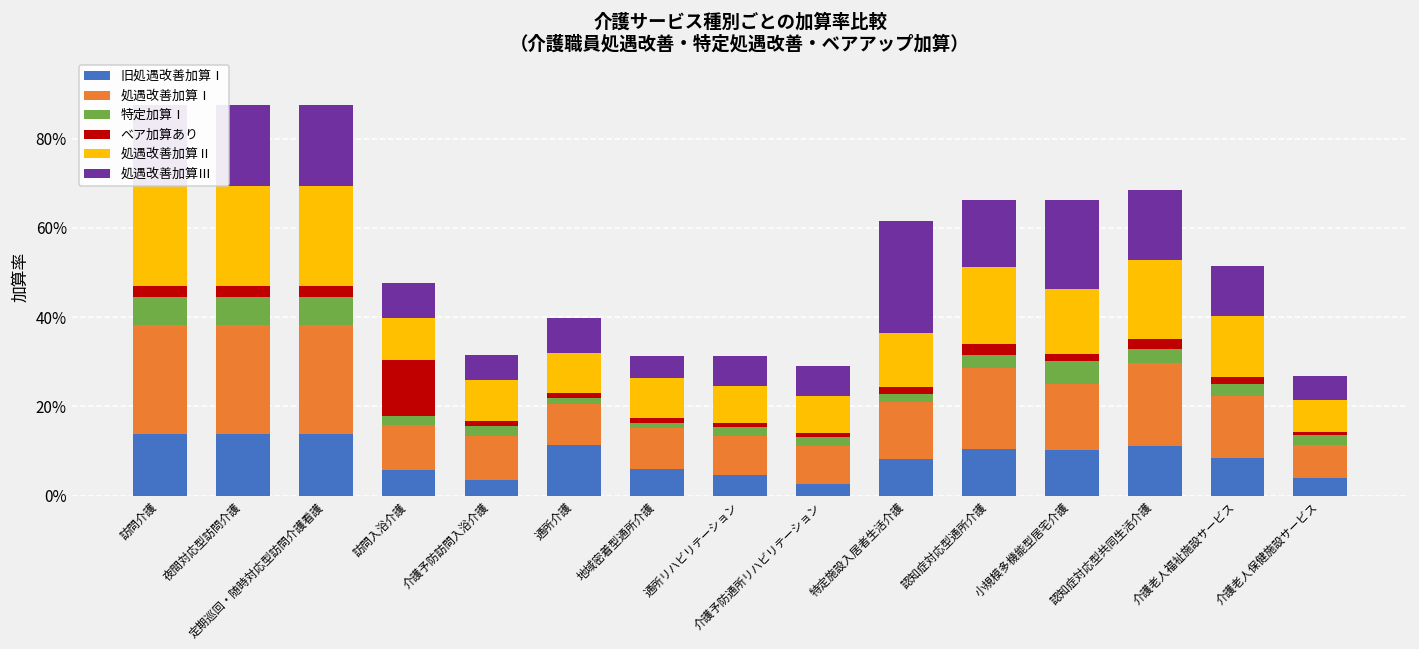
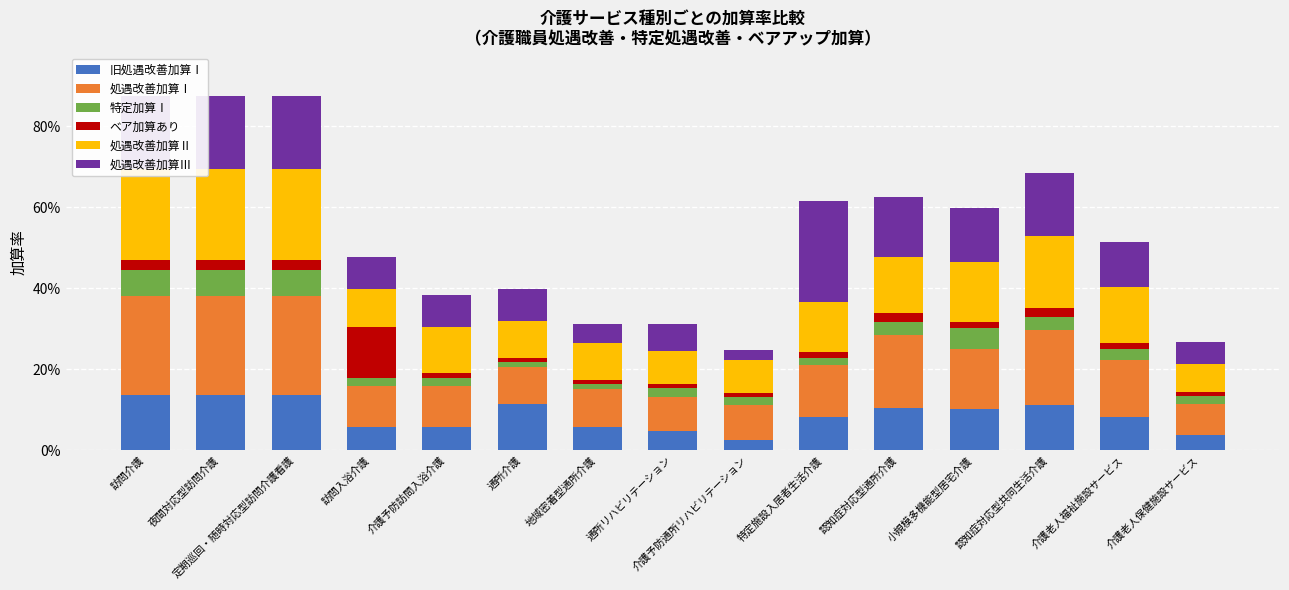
  {
    "旧処遇改善加算Ⅰ": {
      "訪問介護": "14%",
      "夜間対応型訪問介護": "14%",
      "定期巡回・随時対応型訪問介護看護": "14%",
      "訪問入浴介護": "6%",
-     "介護予防訪問入浴介護": "3%",
+     "介護予防訪問入浴介護": "6%",
      "通所介護": "11%",
      "地域密着型通所介護": "6%",
      "通所リハビリテーション": "5%",
      "介護予防通所リハビリテーション": "3%",
      "特定施設入居者生活介護": "8%",
      "認知症対応型通所介護": "10%",
      "小規模多機能型居宅介護": "10%",
      "認知症対応型共同生活介護": "11%",
      "介護老人福祉施設サービス": "8%",
      "介護老人保健施設サービス": "4%"
    },
    "処遇改善加算Ⅰ": {
      "訪問介護": "25%",
      "夜間対応型訪問介護": "25%",
      "定期巡回・随時対応型訪問介護看護": "25%",
      "訪問入浴介護": "10%",
      "介護予防訪問入浴介護": "10%",
      "通所介護": "9%",
      "地域密着型通所介護": "9%",
      "通所リハビリテーション": "9%",
      "介護予防通所リハビリテーション": "9%",
      "特定施設入居者生活介護": "13%",
      "認知症対応型通所介護": "18%",
      "小規模多機能型居宅介護": "15%",
      "認知症対応型共同生活介護": "19%",
      "介護老人福祉施設サービス": "14%",
      "介護老人保健施設サービス": "8%"
    },
    "特定加算Ⅰ": {
      "訪問介護": "6%",
      "夜間対応型訪問介護": "6%",
      "定期巡回・随時対応型訪問介護看護": "6%",
      "訪問入浴介護": "2%",
      "介護予防訪問入浴介護": "2%",
      "通所介護": "1%",
      "地域密着型通所介護": "1%",
      "通所リハビリテーション": "2%",
      "介護予防通所リハビリテーション": "2%",
      "特定施設入居者生活介護": "2%",
      "認知症対応型通所介護": "3%",
      "小規模多機能型居宅介護": "5%",
      "認知症対応型共同生活介護": "3%",
      "介護老人福祉施設サービス": "3%",
      "介護老人保健施設サービス": "2%"
    },
    "ベア加算あり": {
      "訪問介護": "2%",
      "夜間対応型訪問介護": "2%",
      "定期巡回・随時対応型訪問介護看護": "2%",
      "訪問入浴介護": "13%",
      "介護予防訪問入浴介護": "1%",
      "通所介護": "1%",
      "地域密着型通所介護": "1%",
      "通所リハビリテーション": "1%",
      "介護予防通所リハビリテーション": "1%",
      "特定施設入居者生活介護": "2%",
      "認知症対応型通所介護": "2%",
      "小規模多機能型居宅介護": "2%",
      "認知症対応型共同生活介護": "2%",
      "介護老人福祉施設サービス": "2%",
      "介護老人保健施設サービス": "1%"
    },
    "処遇改善加算Ⅱ": {
      "夜間対応型訪問介護": "22%",
      "定期巡回・随時対応型訪問介護看護": "22%",
      "訪問入浴介護": "9%",
-     "介護予防訪問入浴介護": "9%",
+     "介護予防訪問入浴介護": "12%",
      "通所介護": "9%",
      "地域密着型通所介護": "9%",
      "通所リハビリテーション": "8%",
      "介護予防通所リハビリテーション": "8%",
      "特定施設入居者生活介護": "12%",
-     "認知症対応型通所介護": "17%",
+     "認知症対応型通所介護": "14%",
      "小規模多機能型居宅介護": "15%",
      "認知症対応型共同生活介護": "18%",
      "介護老人福祉施設サービス": "14%",
      "介護老人保健施設サービス": "7%"
    },
    "処遇改善加算Ⅲ": {
      "夜間対応型訪問介護": "18%",
      "定期巡回・随時対応型訪問介護看護": "18%",
      "訪問入浴介護": "8%",
-     "介護予防訪問入浴介護": "6%",
+     "介護予防訪問入浴介護": "8%",
      "通所介護": "8%",
      "地域密着型通所介護": "5%",
      "通所リハビリテーション": "7%",
-     "介護予防通所リハビリテーション": "7%",
+     "介護予防通所リハビリテーション": "2%",
      "特定施設入居者生活介護": "25%",
      "認知症対応型通所介護": "15%",
-     "小規模多機能型居宅介護": "20%",
+     "小規模多機能型居宅介護": "13%",
      "認知症対応型共同生活介護": "16%",
      "介護老人福祉施設サービス": "11%",
      "介護老人保健施設サービス": "5%"
    }
  }
